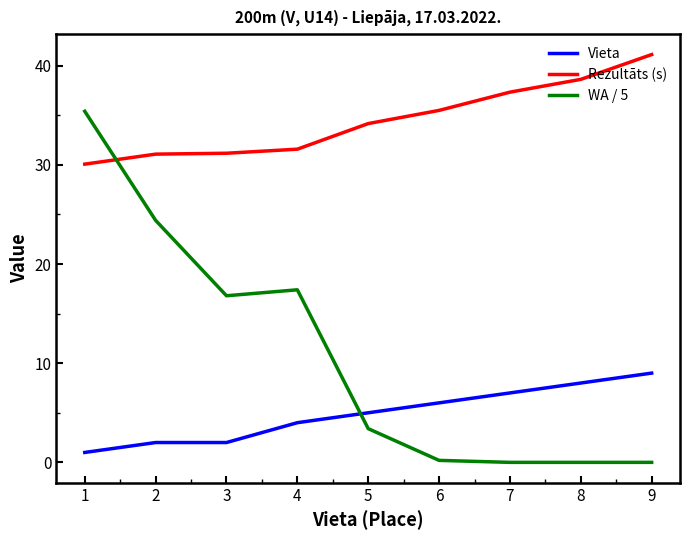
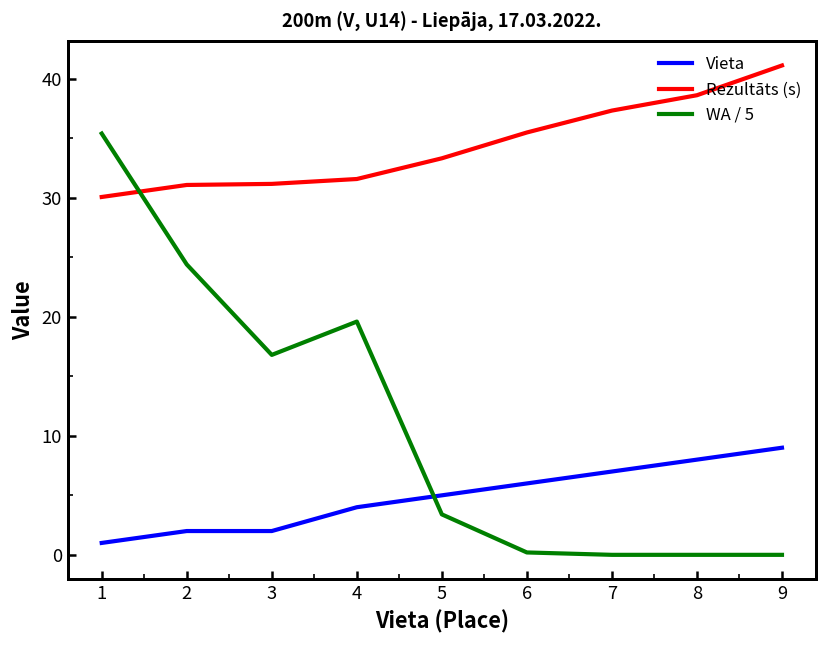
  {
    "Vieta": {
      "1": 1,
      "2": 2,
      "3": 2,
      "4": 4,
      "5": 5,
      "6": 6,
      "7": 7,
      "8": 8,
      "9": 9
    },
    "Rezultāts (s)": {
      "1": 30,
      "2": 31,
      "3": 31,
      "4": 32,
-     "5": 34,
+     "5": 33,
      "6": 35,
      "7": 37,
      "8": 39,
      "9": 41
    },
    "WA / 5": {
      "1": 35,
      "2": 24,
      "3": 17,
-     "4": 17,
+     "4": 20,
      "5": 3,
      "6": 0,
      "7": 0,
      "8": 0,
      "9": 0
    }
  }
